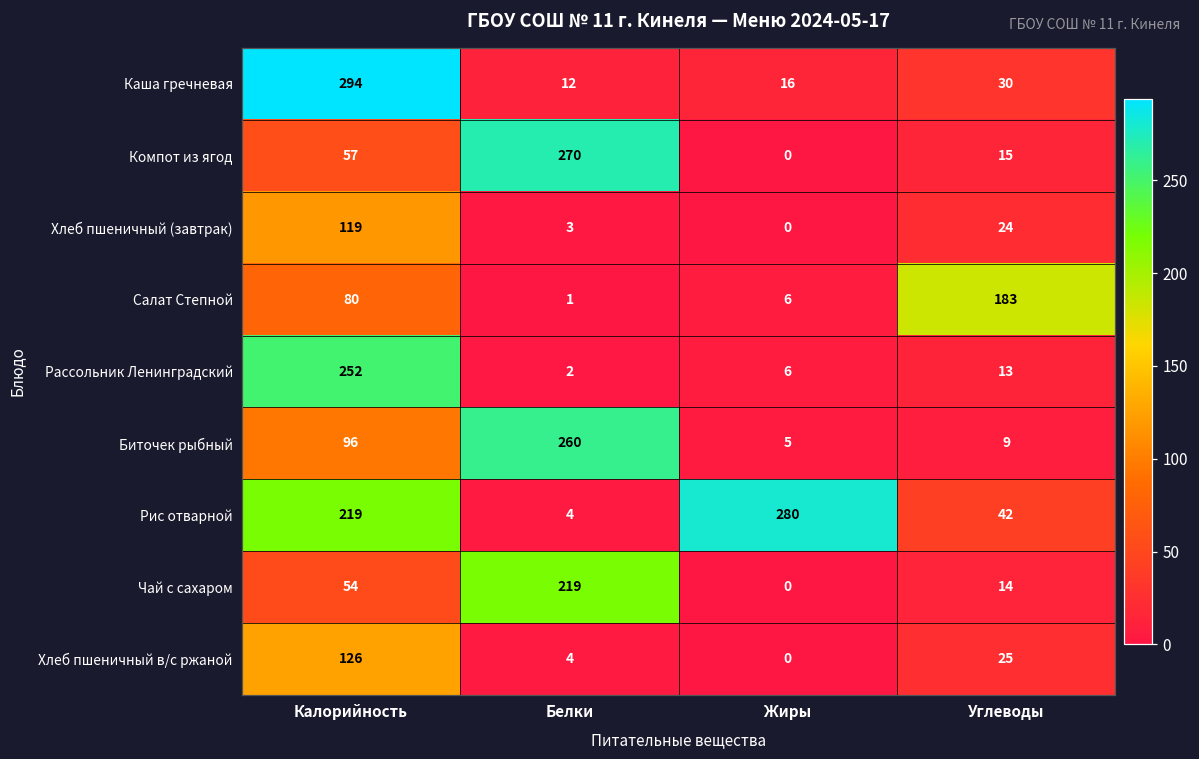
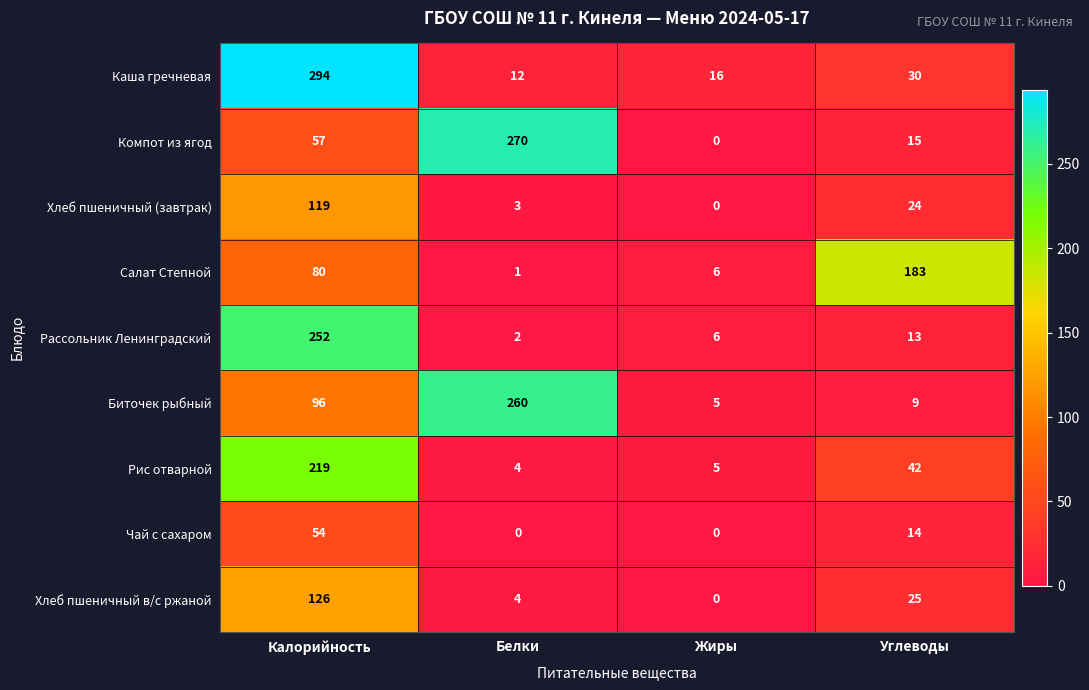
  {
    "Каша гречневая": {
      "Калорийность": 294,
      "Белки": 12,
      "Жиры": 16,
      "Углеводы": 30
    },
    "Компот из ягод": {
      "Калорийность": 57,
      "Белки": 270,
      "Жиры": 0,
      "Углеводы": 15
    },
    "Хлеб пшеничный (завтрак)": {
      "Калорийность": 119,
      "Белки": 3,
      "Жиры": 0,
      "Углеводы": 24
    },
    "Салат Степной": {
      "Калорийность": 80,
      "Белки": 1,
      "Жиры": 6,
      "Углеводы": 183
    },
    "Рассольник Ленинградский": {
      "Калорийность": 252,
      "Белки": 2,
      "Жиры": 6,
      "Углеводы": 13
    },
    "Биточек рыбный": {
      "Калорийность": 96,
      "Белки": 260,
      "Жиры": 5,
      "Углеводы": 9
    },
    "Рис отварной": {
      "Калорийность": 219,
      "Белки": 4,
-     "Жиры": 280,
+     "Жиры": 5,
      "Углеводы": 42
    },
    "Чай с сахаром": {
      "Калорийность": 54,
-     "Белки": 219,
+     "Белки": 0,
      "Жиры": 0,
      "Углеводы": 14
    },
    "Хлеб пшеничный в/с ржаной": {
      "Калорийность": 126,
      "Белки": 4,
      "Жиры": 0,
      "Углеводы": 25
    }
  }
